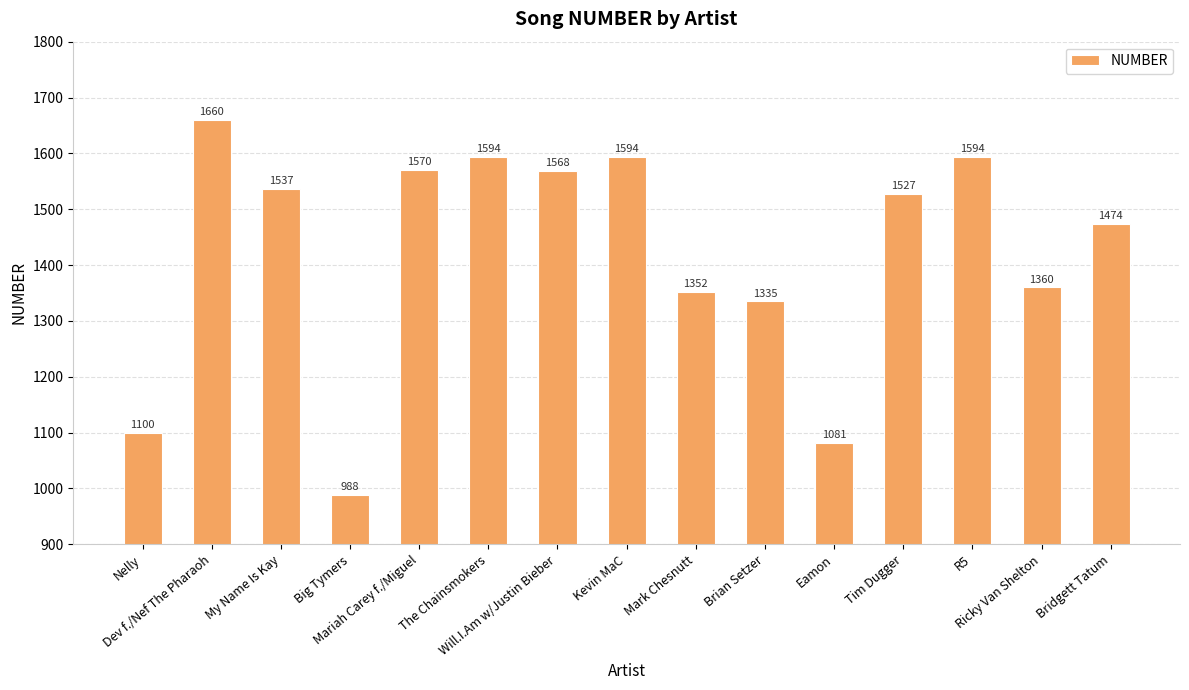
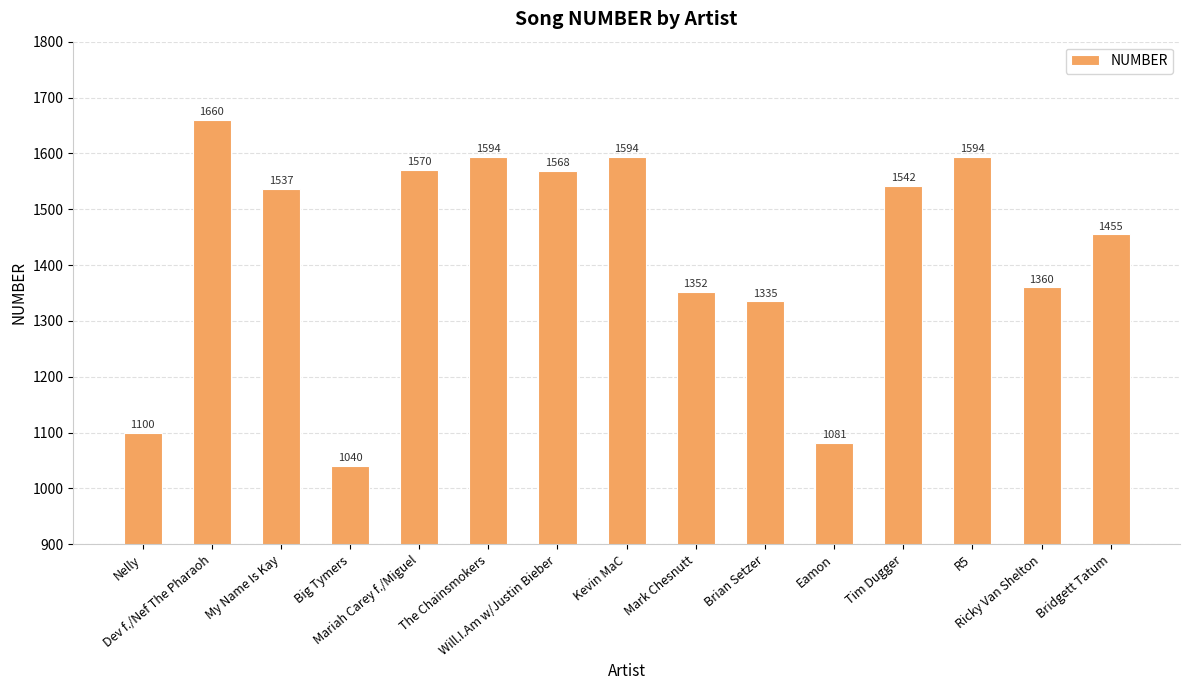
  {
    "Nelly": 1100,
    "Dev f./Nef The Pharaoh": 1660,
    "My Name Is Kay": 1537,
-   "Big Tymers": 988,
+   "Big Tymers": 1040,
    "Mariah Carey f./Miguel": 1570,
    "The Chainsmokers": 1594,
    "Will.I.Am w/Justin Bieber": 1568,
    "Kevin MaC": 1594,
    "Mark Chesnutt": 1352,
    "Brian Setzer": 1335,
    "Eamon": 1081,
-   "Tim Dugger": 1527,
+   "Tim Dugger": 1542,
    "R5": 1594,
    "Ricky Van Shelton": 1360,
-   "Bridgett Tatum": 1474
+   "Bridgett Tatum": 1455
  }
